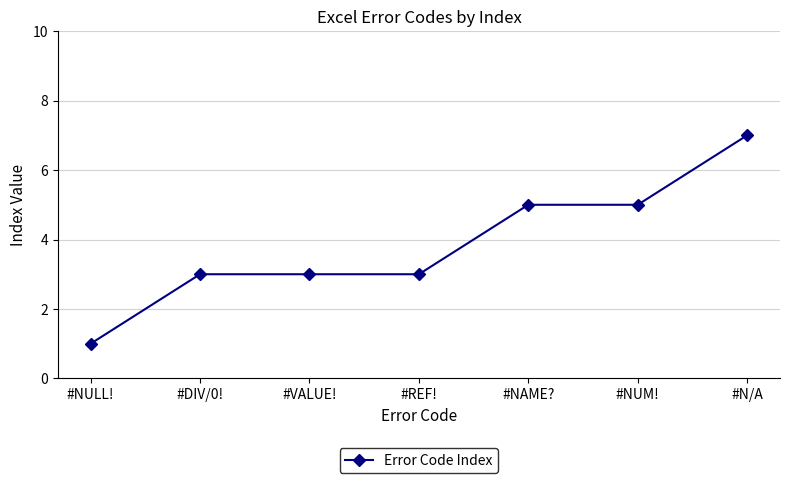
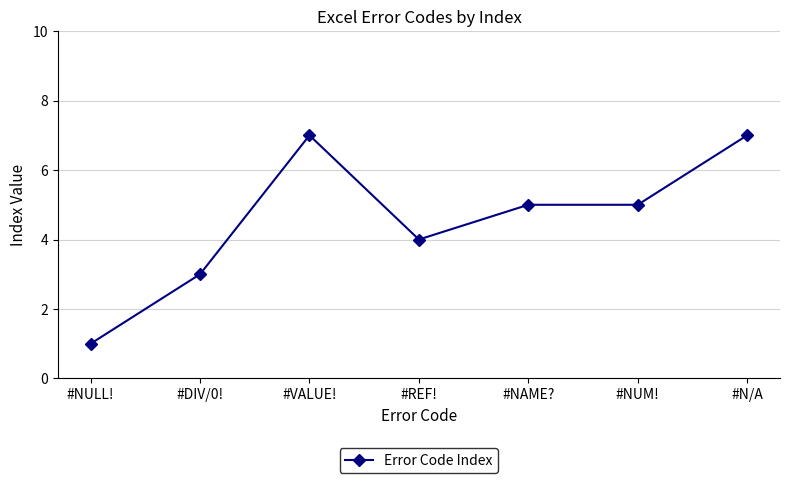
  {
    "#NULL!": 1,
    "#DIV/0!": 3,
-   "#VALUE!": 3,
-   "#REF!": 3,
+   "#VALUE!": 7,
+   "#REF!": 4,
    "#NAME?": 5,
    "#NUM!": 5,
    "#N/A": 7
  }
